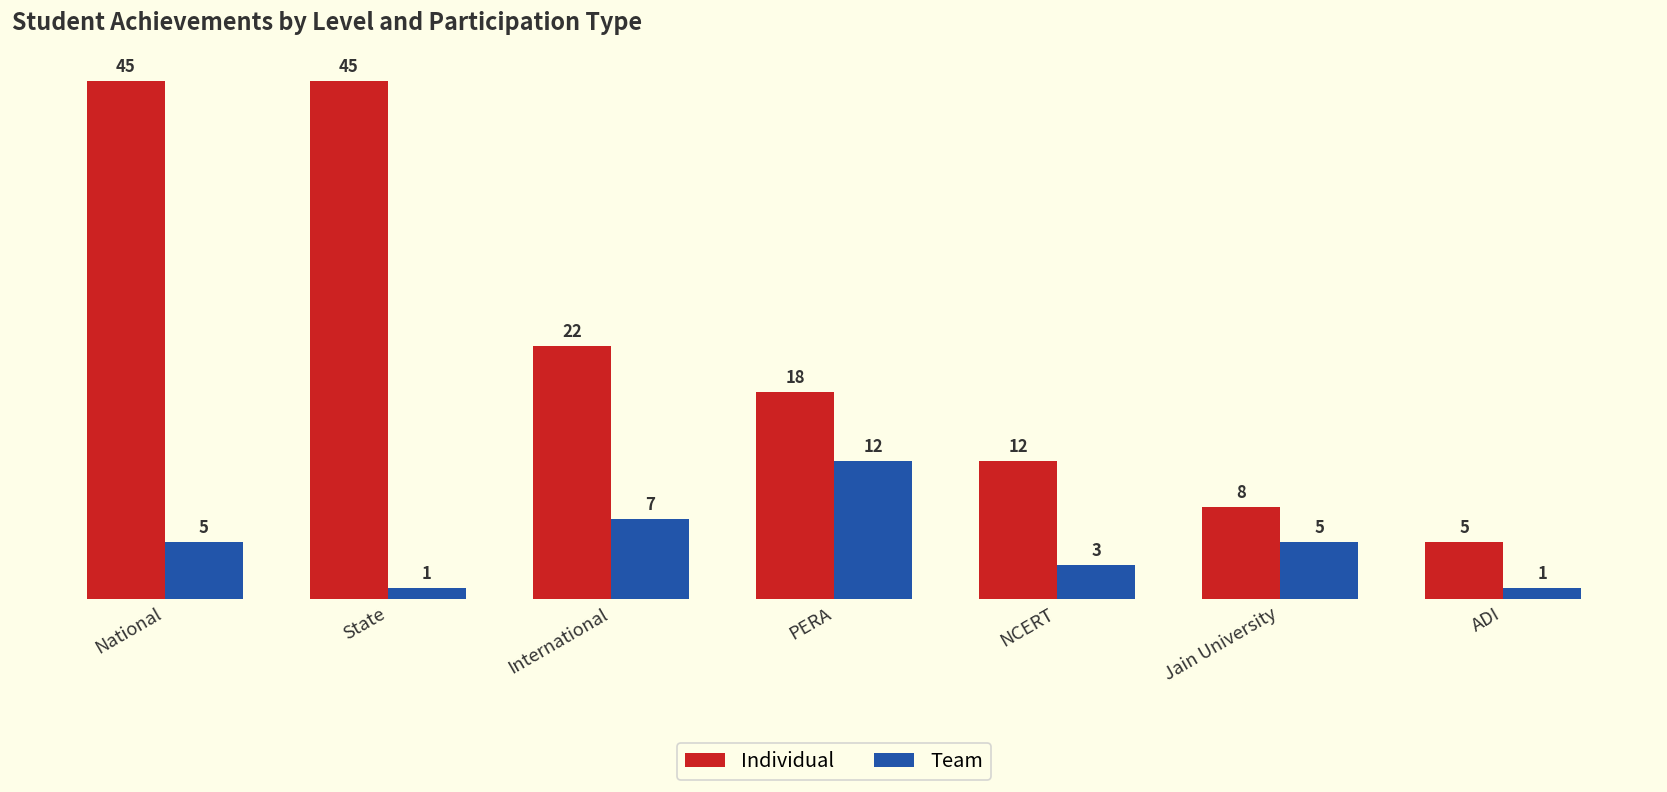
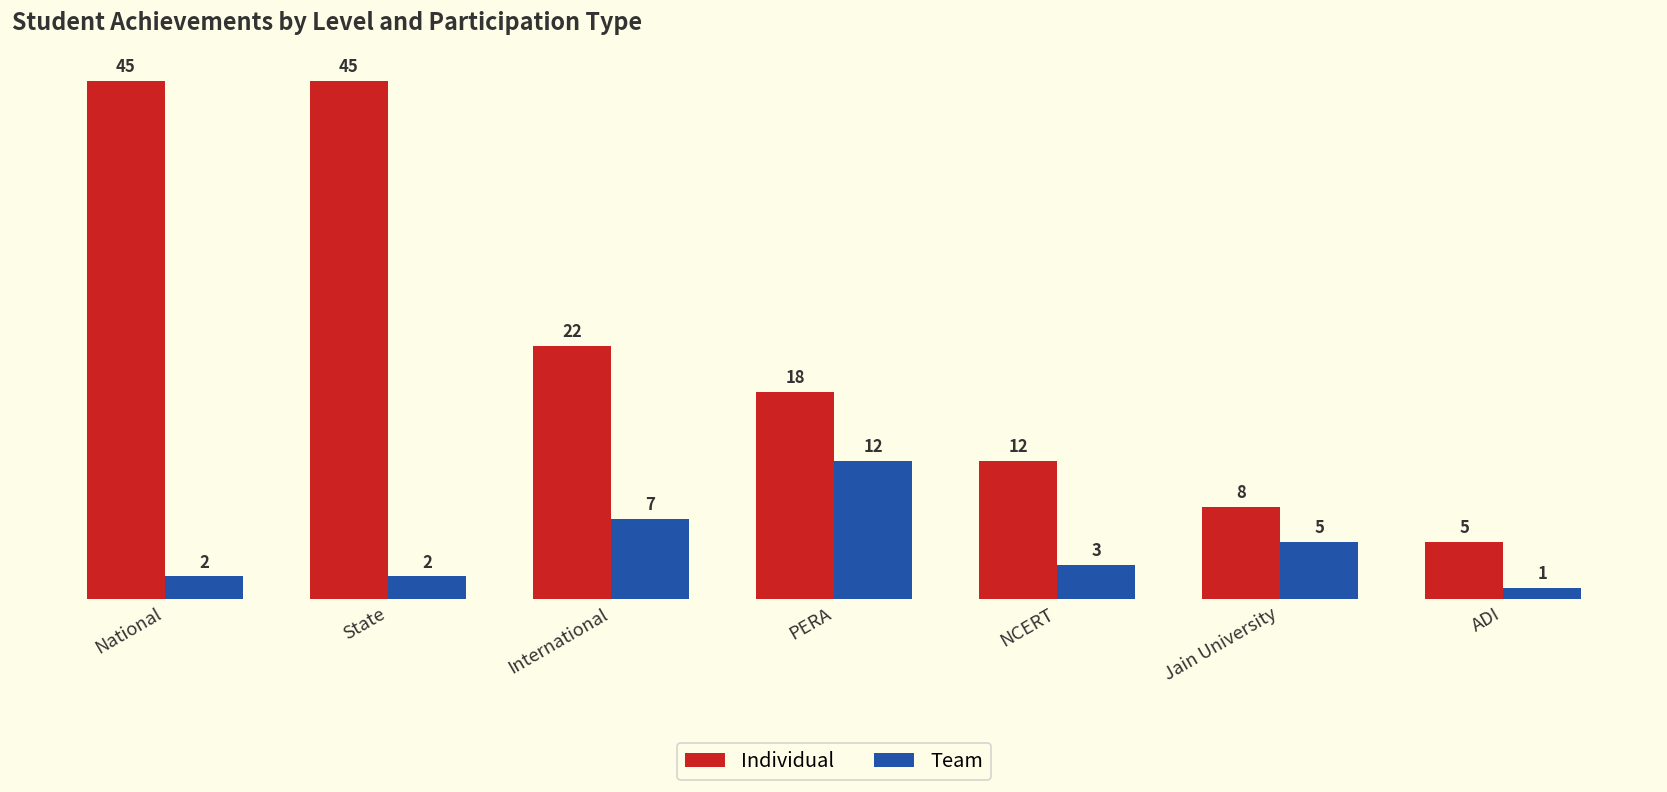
  {
    "Individual": {
      "National": 45,
      "State": 45,
      "International": 22,
      "PERA": 18,
      "NCERT": 12,
      "Jain University": 8,
      "ADI": 5
    },
    "Team": {
-     "National": 5,
-     "State": 1,
+     "National": 2,
+     "State": 2,
      "International": 7,
      "PERA": 12,
      "NCERT": 3,
      "Jain University": 5,
      "ADI": 1
    }
  }
